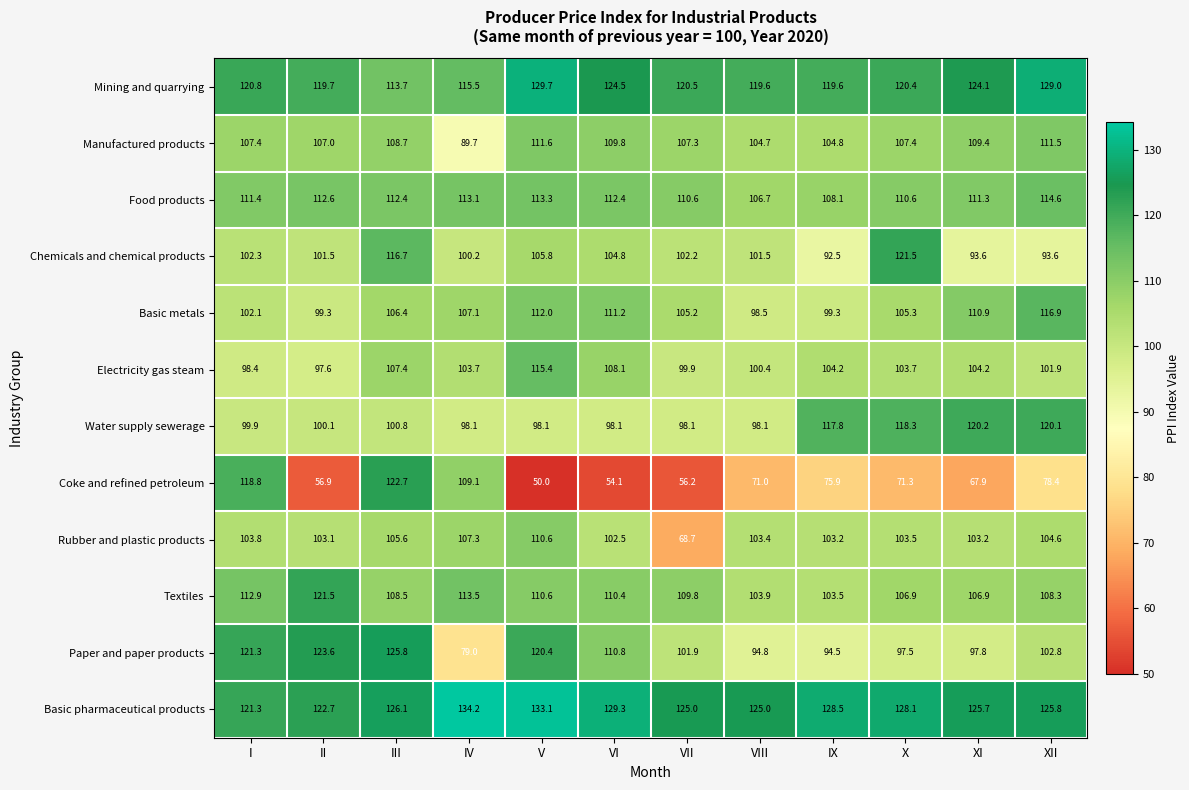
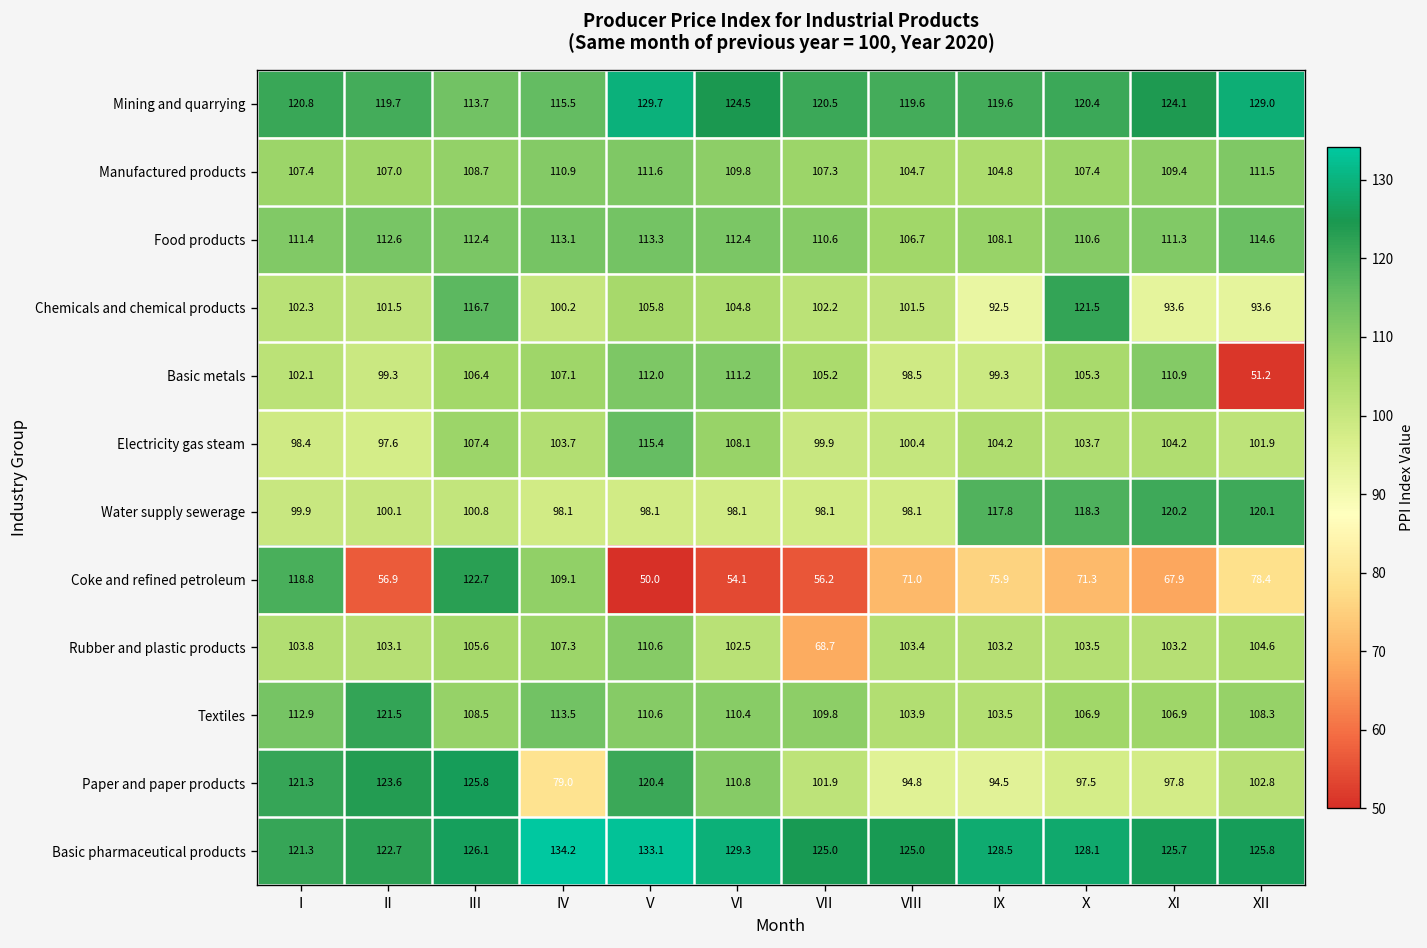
  {
    "Mining and quarrying": {
      "I": 120.8,
      "II": 119.7,
      "III": 113.7,
      "IV": 115.5,
      "V": 129.7,
      "VI": 124.5,
      "VII": 120.5,
      "VIII": 119.6,
      "IX": 119.6,
      "X": 120.4,
      "XI": 124.1,
      "XII": 129.0
    },
    "Manufactured products": {
      "I": 107.4,
      "II": 107.0,
      "III": 108.7,
-     "IV": 89.7,
+     "IV": 110.9,
      "V": 111.6,
      "VI": 109.8,
      "VII": 107.3,
      "VIII": 104.7,
      "IX": 104.8,
      "X": 107.4,
      "XI": 109.4,
      "XII": 111.5
    },
    "Food products": {
      "I": 111.4,
      "II": 112.6,
      "III": 112.4,
      "IV": 113.1,
      "V": 113.3,
      "VI": 112.4,
      "VII": 110.6,
      "VIII": 106.7,
      "IX": 108.1,
      "X": 110.6,
      "XI": 111.3,
      "XII": 114.6
    },
    "Chemicals and chemical products": {
      "I": 102.3,
      "II": 101.5,
      "III": 116.7,
      "IV": 100.2,
      "V": 105.8,
      "VI": 104.8,
      "VII": 102.2,
      "VIII": 101.5,
      "IX": 92.5,
      "X": 121.5,
      "XI": 93.6,
      "XII": 93.6
    },
    "Basic metals": {
      "I": 102.1,
      "II": 99.3,
      "III": 106.4,
      "IV": 107.1,
      "V": 112.0,
      "VI": 111.2,
      "VII": 105.2,
      "VIII": 98.5,
      "IX": 99.3,
      "X": 105.3,
      "XI": 110.9,
-     "XII": 116.9
+     "XII": 51.2
    },
    "Electricity gas steam": {
      "I": 98.4,
      "II": 97.6,
      "III": 107.4,
      "IV": 103.7,
      "V": 115.4,
      "VI": 108.1,
      "VII": 99.9,
      "VIII": 100.4,
      "IX": 104.2,
      "X": 103.7,
      "XI": 104.2,
      "XII": 101.9
    },
    "Water supply sewerage": {
      "I": 99.9,
      "II": 100.1,
      "III": 100.8,
      "IV": 98.1,
      "V": 98.1,
      "VI": 98.1,
      "VII": 98.1,
      "VIII": 98.1,
      "IX": 117.8,
      "X": 118.3,
      "XI": 120.2,
      "XII": 120.1
    },
    "Coke and refined petroleum": {
      "I": 118.8,
      "II": 56.9,
      "III": 122.7,
      "IV": 109.1,
      "V": 50.0,
      "VI": 54.1,
      "VII": 56.2,
      "VIII": 71.0,
      "IX": 75.9,
      "X": 71.3,
      "XI": 67.9,
      "XII": 78.4
    },
    "Rubber and plastic products": {
      "I": 103.8,
      "II": 103.1,
      "III": 105.6,
      "IV": 107.3,
      "V": 110.6,
      "VI": 102.5,
      "VII": 68.7,
      "VIII": 103.4,
      "IX": 103.2,
      "X": 103.5,
      "XI": 103.2,
      "XII": 104.6
    },
    "Textiles": {
      "I": 112.9,
      "II": 121.5,
      "III": 108.5,
      "IV": 113.5,
      "V": 110.6,
      "VI": 110.4,
      "VII": 109.8,
      "VIII": 103.9,
      "IX": 103.5,
      "X": 106.9,
      "XI": 106.9,
      "XII": 108.3
    },
    "Paper and paper products": {
      "I": 121.3,
      "II": 123.6,
      "III": 125.8,
      "IV": 79.0,
      "V": 120.4,
      "VI": 110.8,
      "VII": 101.9,
      "VIII": 94.8,
      "IX": 94.5,
      "X": 97.5,
      "XI": 97.8,
      "XII": 102.8
    },
    "Basic pharmaceutical products": {
      "I": 121.3,
      "II": 122.7,
      "III": 126.1,
      "IV": 134.2,
      "V": 133.1,
      "VI": 129.3,
      "VII": 125.0,
      "VIII": 125.0,
      "IX": 128.5,
      "X": 128.1,
      "XI": 125.7,
      "XII": 125.8
    }
  }
